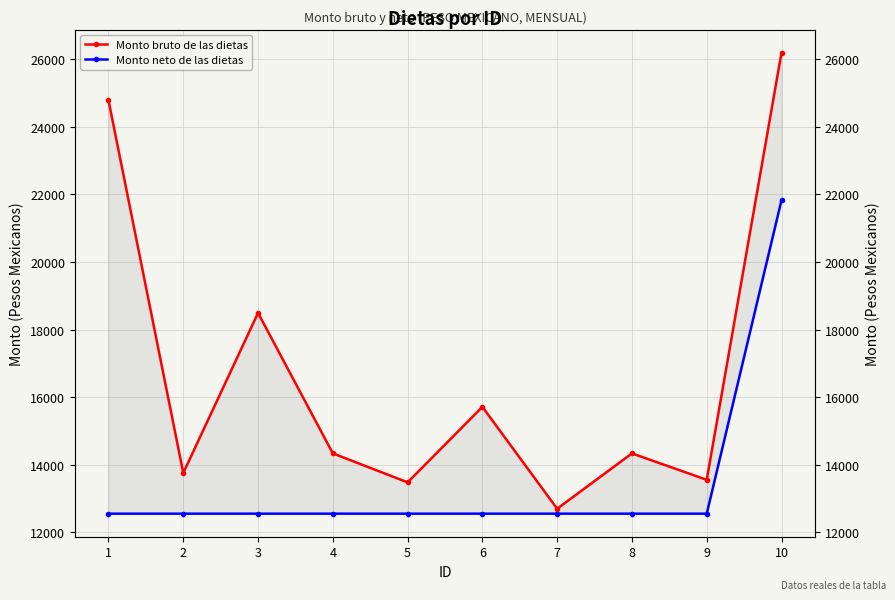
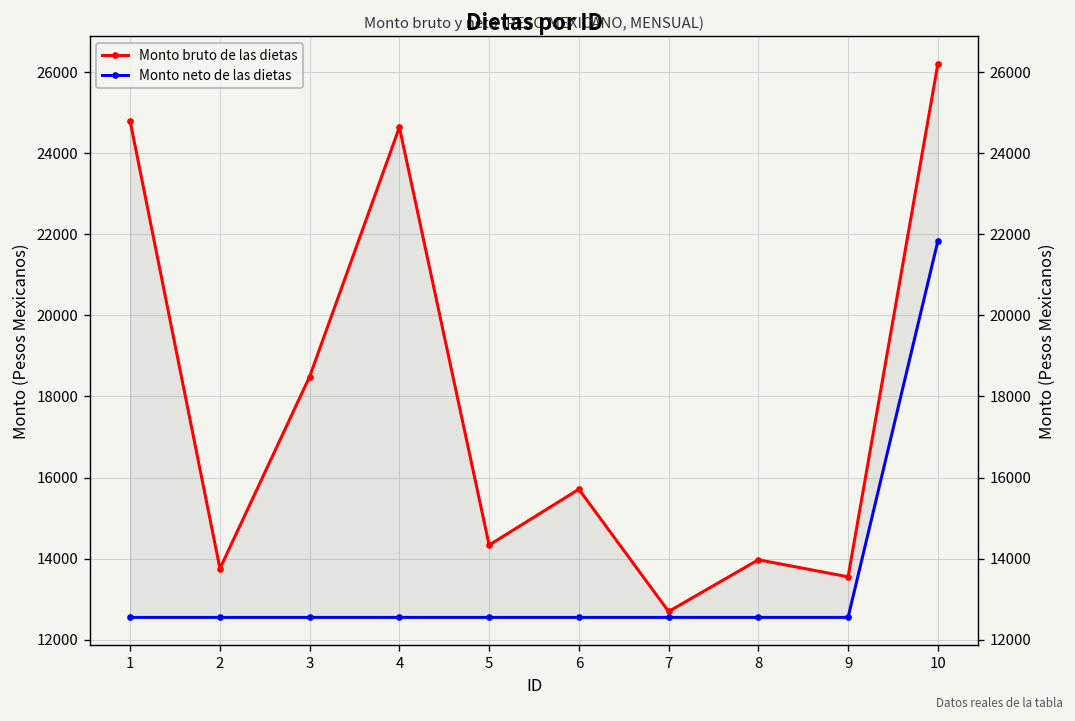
  {
    "Monto bruto de las dietas": {
      "1": 24800,
      "2": 13800,
      "3": 18500,
-     "4": 14300,
-     "5": 13500,
+     "4": 24600,
+     "5": 14300,
      "6": 15700,
      "7": 12700,
-     "8": 14300,
+     "8": 14000,
      "9": 13600,
      "10": 26200
    },
    "Monto neto de las dietas": {
      "1": 12500,
      "2": 12500,
      "3": 12500,
      "4": 12500,
      "5": 12500,
      "6": 12500,
      "7": 12500,
      "8": 12500,
      "9": 12500,
      "10": 21800
    }
  }
